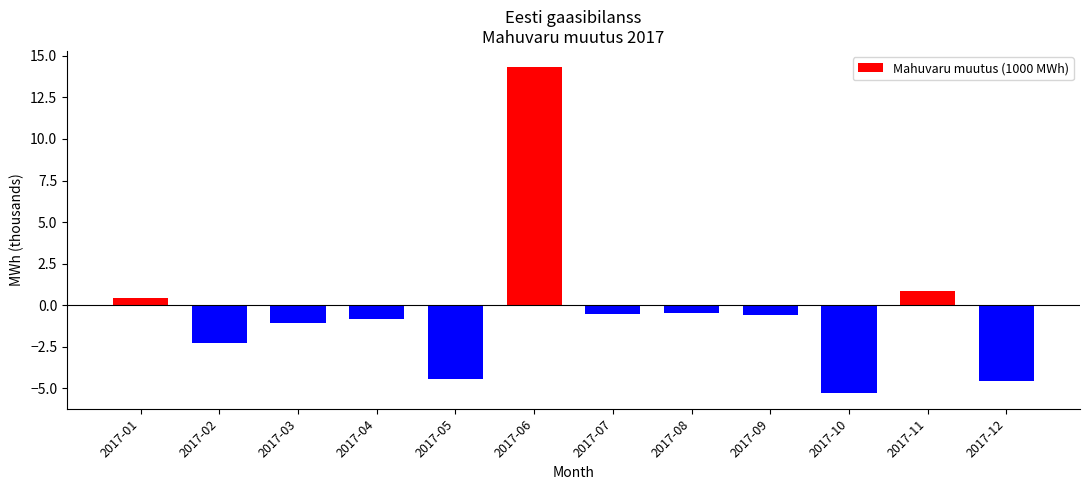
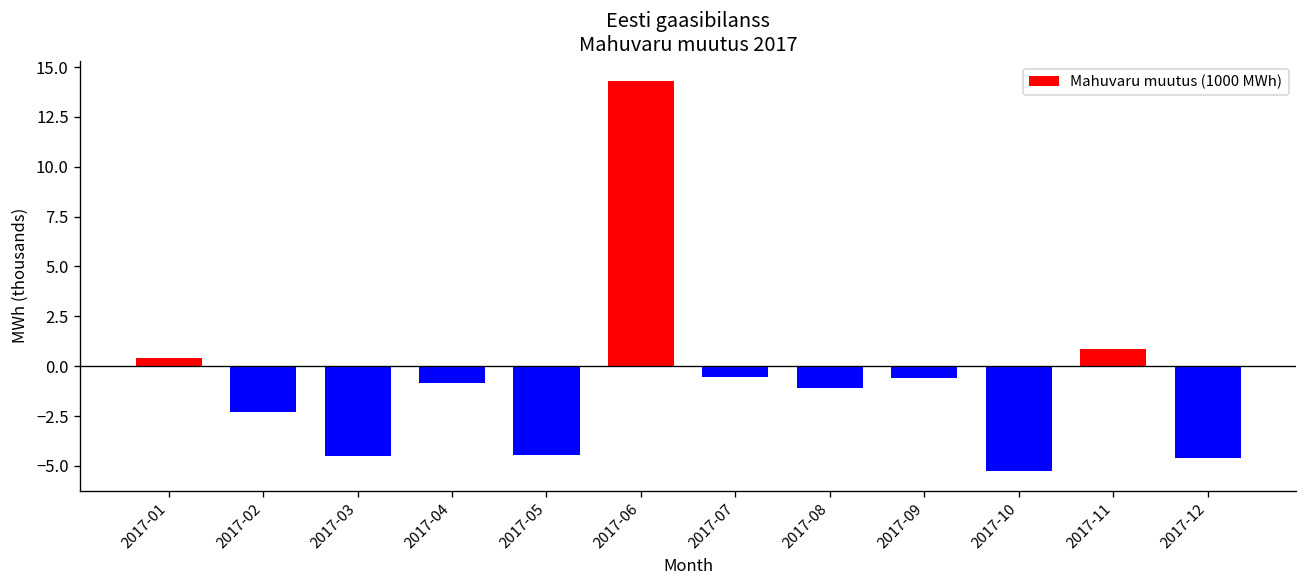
  {
    "2017-01": 0.4,
    "2017-02": -2.3,
-   "2017-03": -1.1,
+   "2017-03": -4.5,
    "2017-04": -0.8,
    "2017-05": -4.5,
    "2017-06": 14.3,
    "2017-07": -0.6,
-   "2017-08": -0.5,
+   "2017-08": -1.1,
    "2017-09": -0.6,
    "2017-10": -5.3,
    "2017-11": 0.9,
    "2017-12": -4.6
  }
